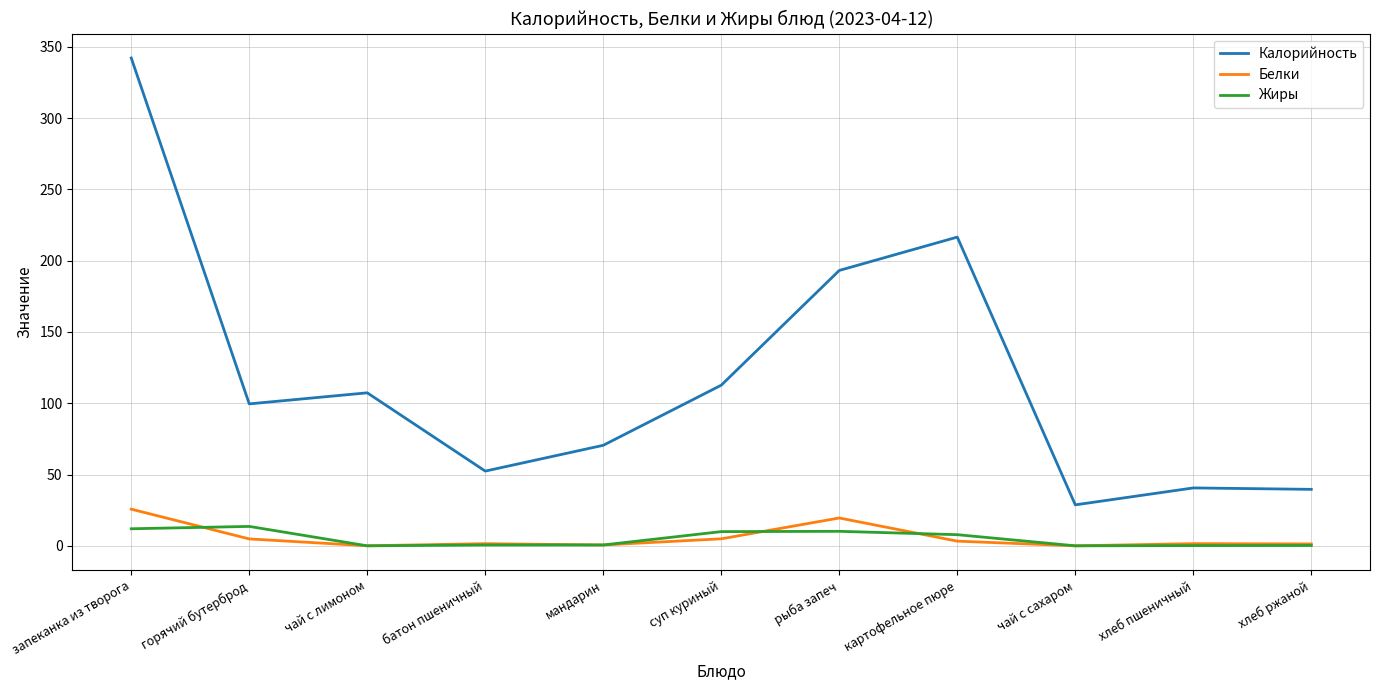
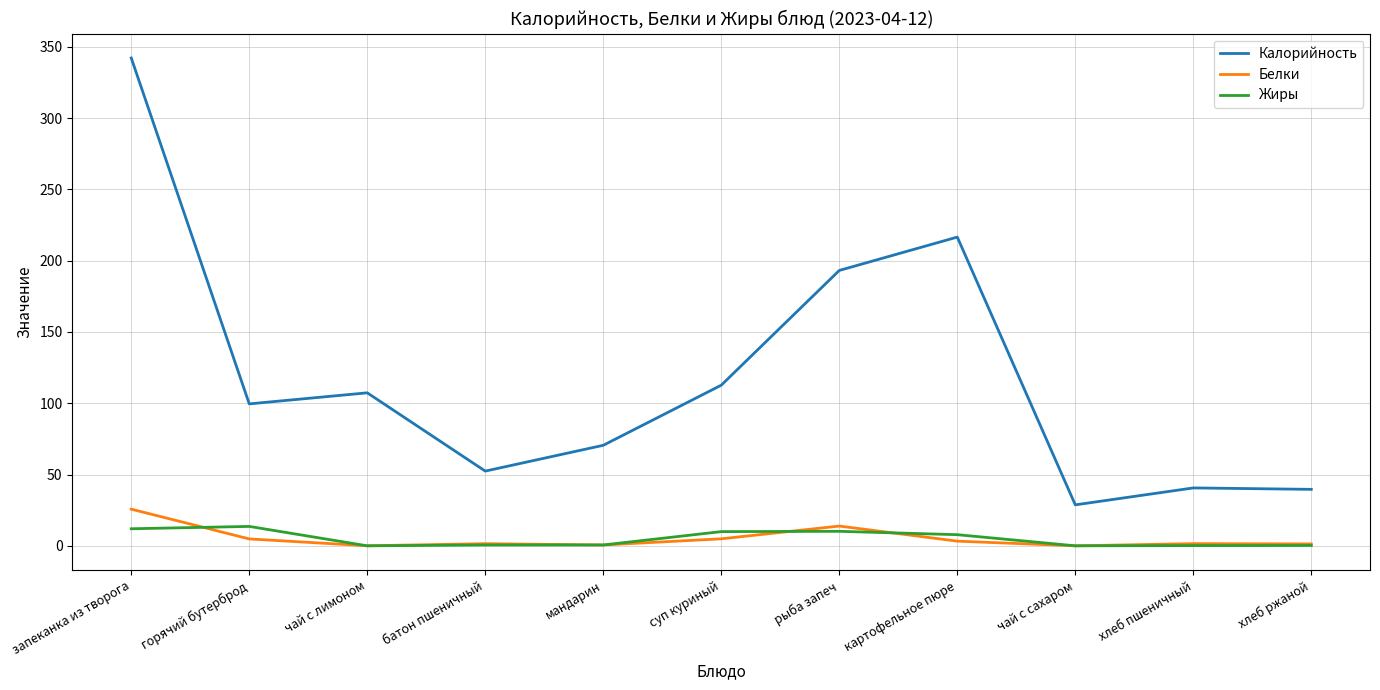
  {
    "Калорийность": {
      "запеканка из творога": 342,
      "горячий бутерброд": 100,
      "чай с лимоном": 107,
      "батон пшеничный": 52,
      "мандарин": 71,
      "суп куриный": 113,
      "рыба запеч": 193,
      "картофельное пюре": 217,
      "чай с сахаром": 29,
      "хлеб пшеничный": 41,
      "хлеб ржаной": 40
    },
    "Белки": {
      "запеканка из творога": 26,
      "горячий бутерброд": 5,
      "суп куриный": 5,
-     "рыба запеч": 20,
+     "рыба запеч": 14,
      "картофельное пюре": 3
    },
    "Жиры": {
      "запеканка из творога": 12,
      "горячий бутерброд": 14,
      "суп куриный": 10,
      "рыба запеч": 10,
      "картофельное пюре": 8
    }
  }
